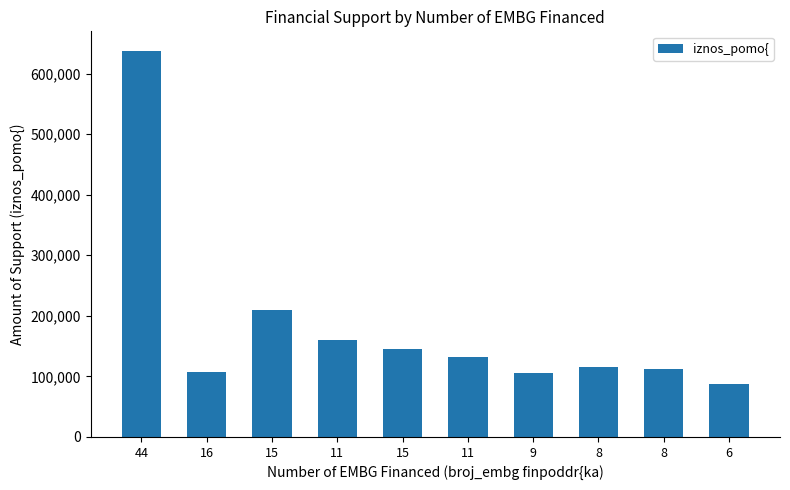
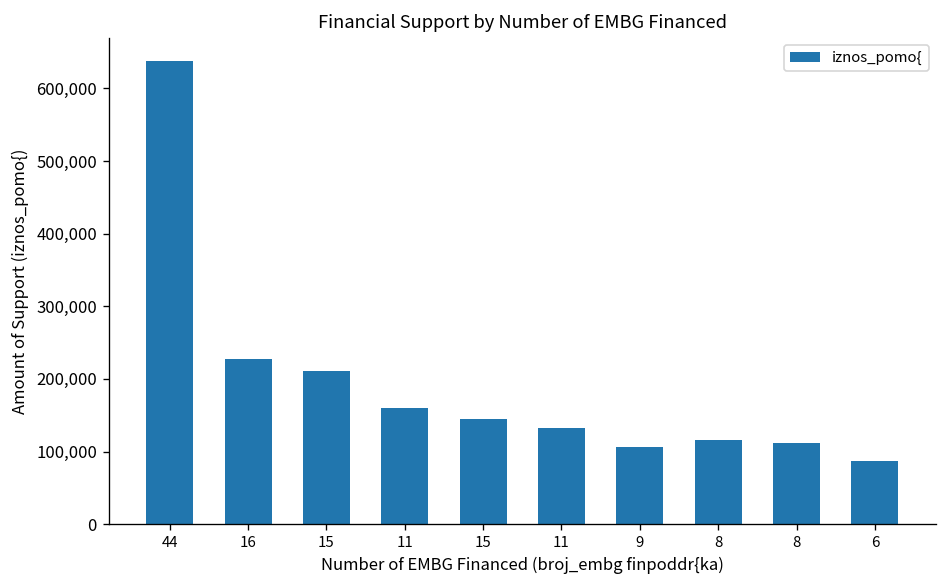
  {
    "44": "640,000",
-   "16": "110,000",
+   "16": "230,000",
    "9": "110,000",
    "6": "90,000"
  }
